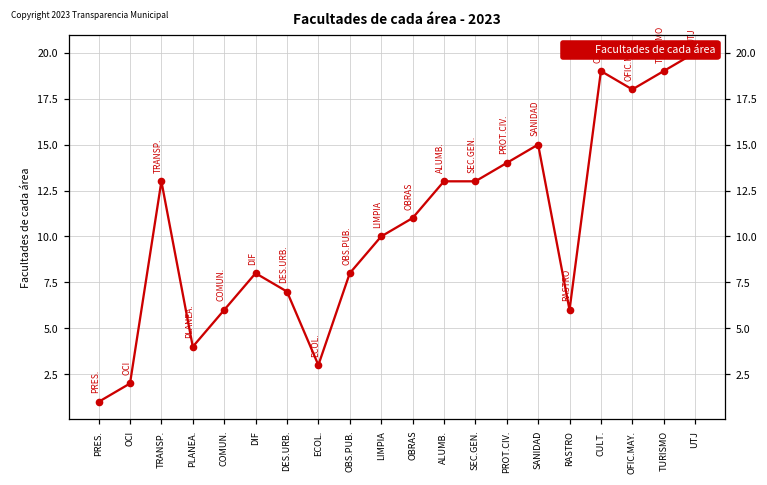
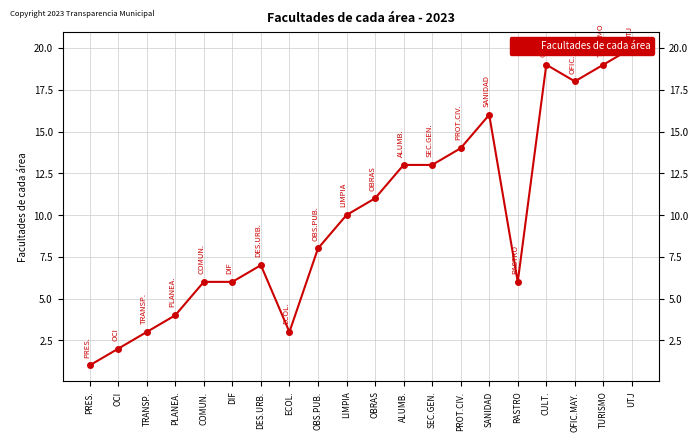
  {
    "PRES.": 1,
    "OCI": 2,
-   "TRANSP.": 13,
+   "TRANSP.": 3,
    "PLANEA.": 4,
    "COMUN.": 6,
-   "DIF": 8,
+   "DIF": 6,
    "DES.URB.": 7,
    "ECOL.": 3,
    "OBS.PUB.": 8,
    "LIMPIA": 10,
    "OBRAS": 11,
    "ALUMB.": 13,
    "SEC.GEN.": 13,
    "PROT.CIV.": 14,
-   "SANIDAD": 15,
+   "SANIDAD": 16,
    "RASTRO": 6,
    "CULT.": 19,
    "OFIC.MAY.": 18,
    "TURISMO": 19
  }
